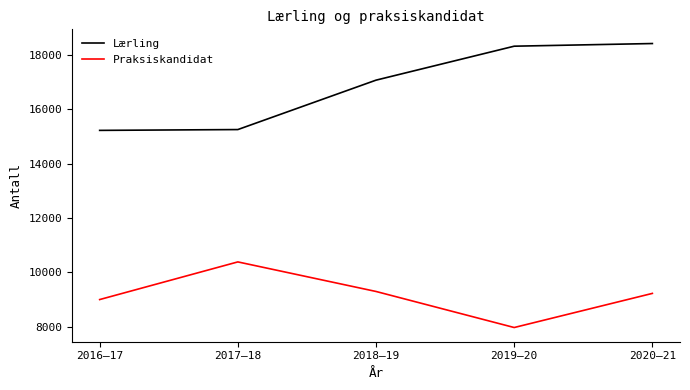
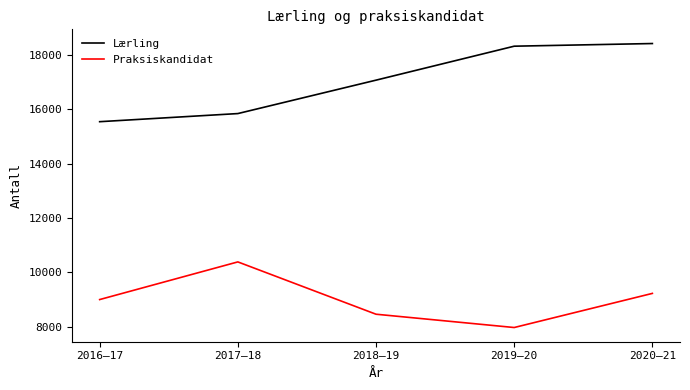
  {
    "Lærling": {
-     "2016–17": 15200,
-     "2017–18": 15300,
+     "2016–17": 15500,
+     "2017–18": 15800,
      "2018–19": 17100,
      "2019–20": 18300,
      "2020–21": 18400
    },
    "Praksiskandidat": {
      "2016–17": 9000,
      "2017–18": 10400,
-     "2018–19": 9300,
+     "2018–19": 8500,
      "2019–20": 8000,
      "2020–21": 9200
    }
  }
